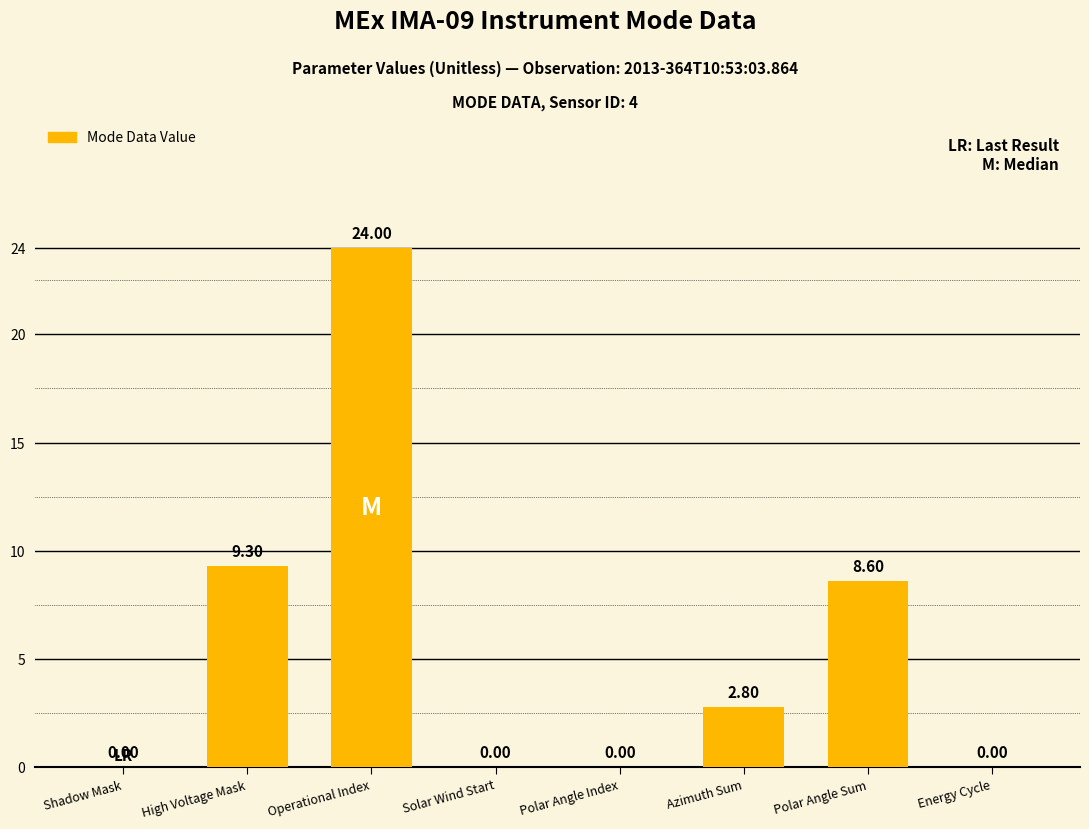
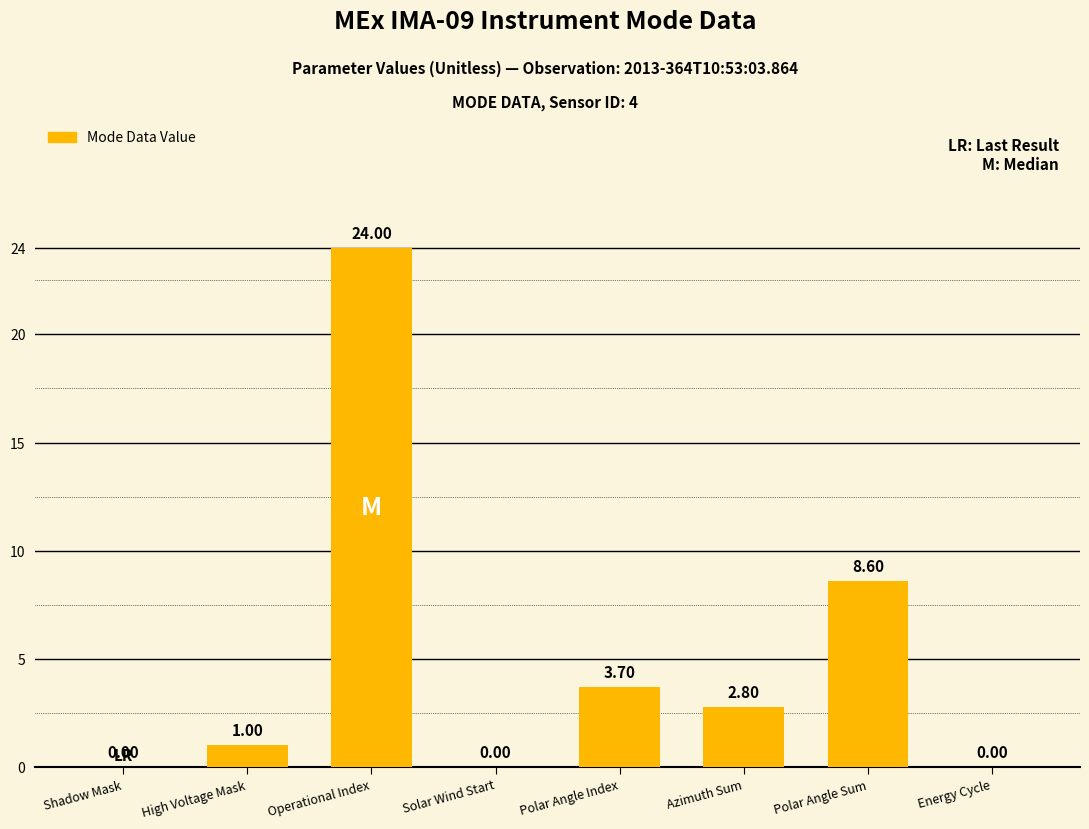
  {
-   "High Voltage Mask": 9.30,
+   "High Voltage Mask": 1.00,
    "Operational Index": 24.00,
    "Solar Wind Start": 0.00,
-   "Polar Angle Index": 0.00,
+   "Polar Angle Index": 3.70,
    "Azimuth Sum": 2.80,
    "Polar Angle Sum": 8.60,
    "Energy Cycle": 0.00
  }
